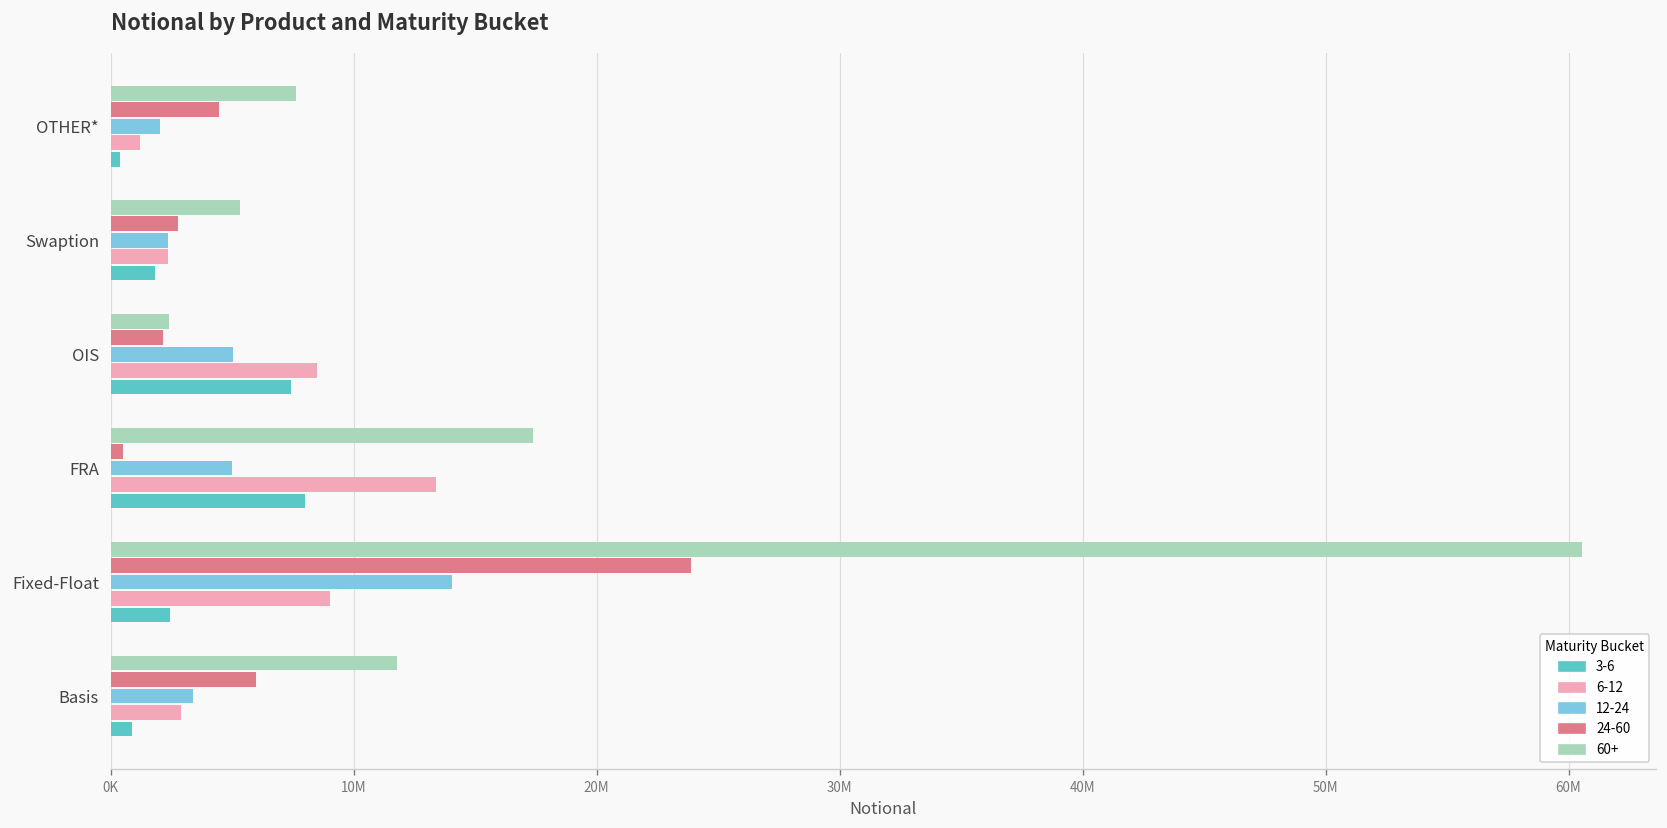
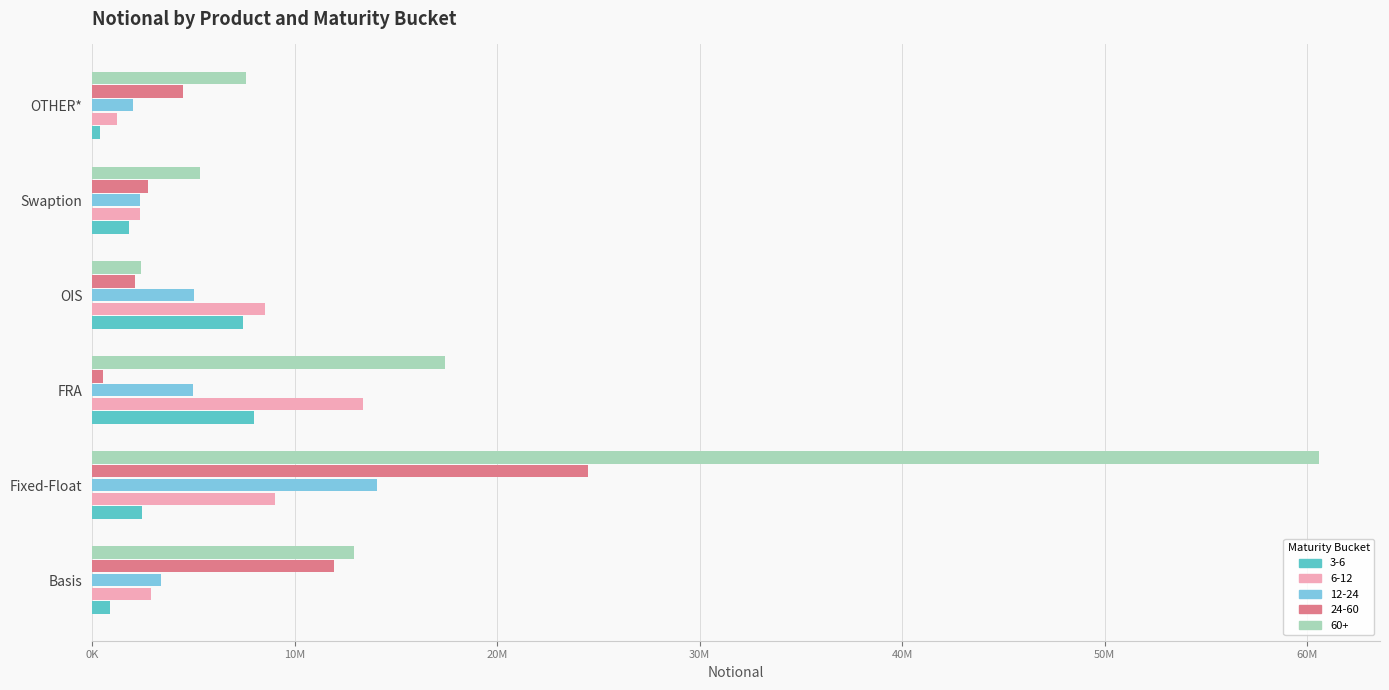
  {
    "6-12": {
      "OTHER*": 1200000,
      "Swaption": 2400000,
      "OIS": 8500000,
      "FRA": 13400000,
      "Fixed-Float": 9000000,
      "Basis": 2900000
    },
    "24-60": {
      "OTHER*": 4500000,
      "Swaption": 2800000,
      "OIS": 2100000,
      "FRA": 500000,
-     "Fixed-Float": 23900000,
-     "Basis": 6000000
+     "Fixed-Float": 24500000,
+     "Basis": 11900000
    },
    "60+": {
      "OTHER*": 7600000,
      "Swaption": 5300000,
      "OIS": 2400000,
      "FRA": 17400000,
      "Fixed-Float": 60600000,
-     "Basis": 11800000
+     "Basis": 12900000
    }
  }
